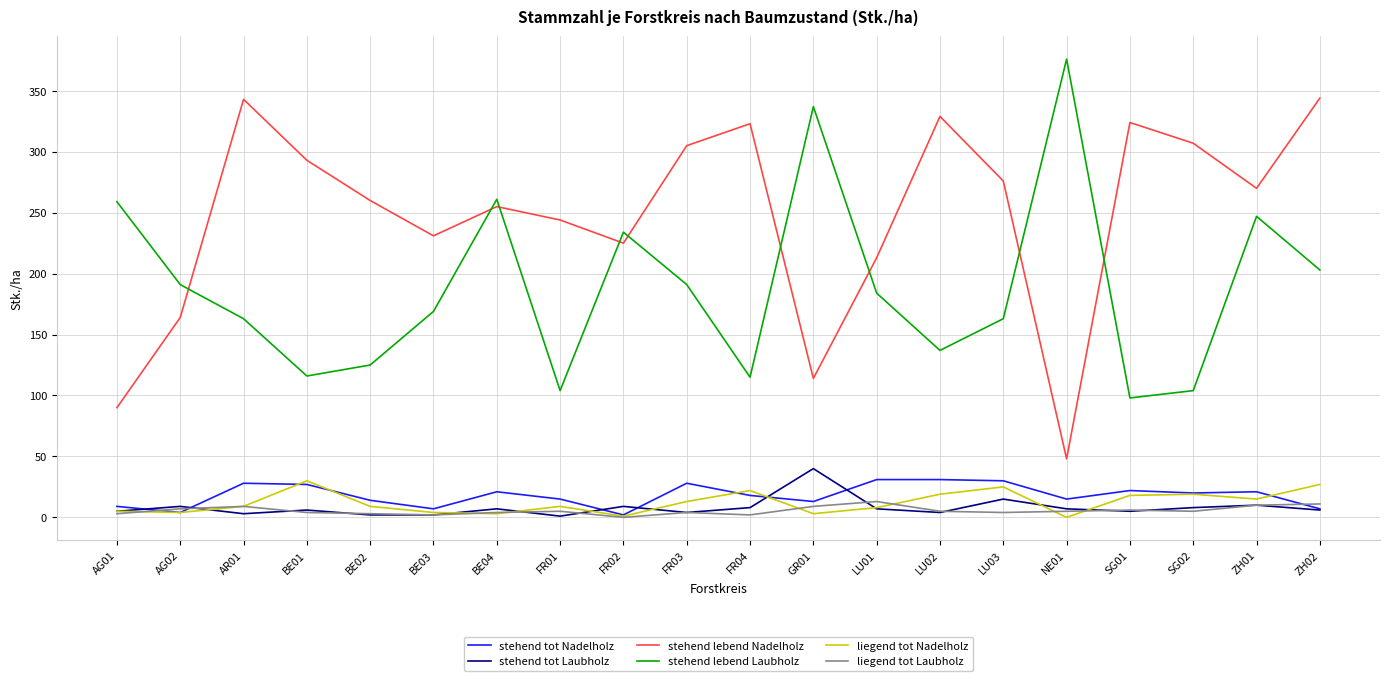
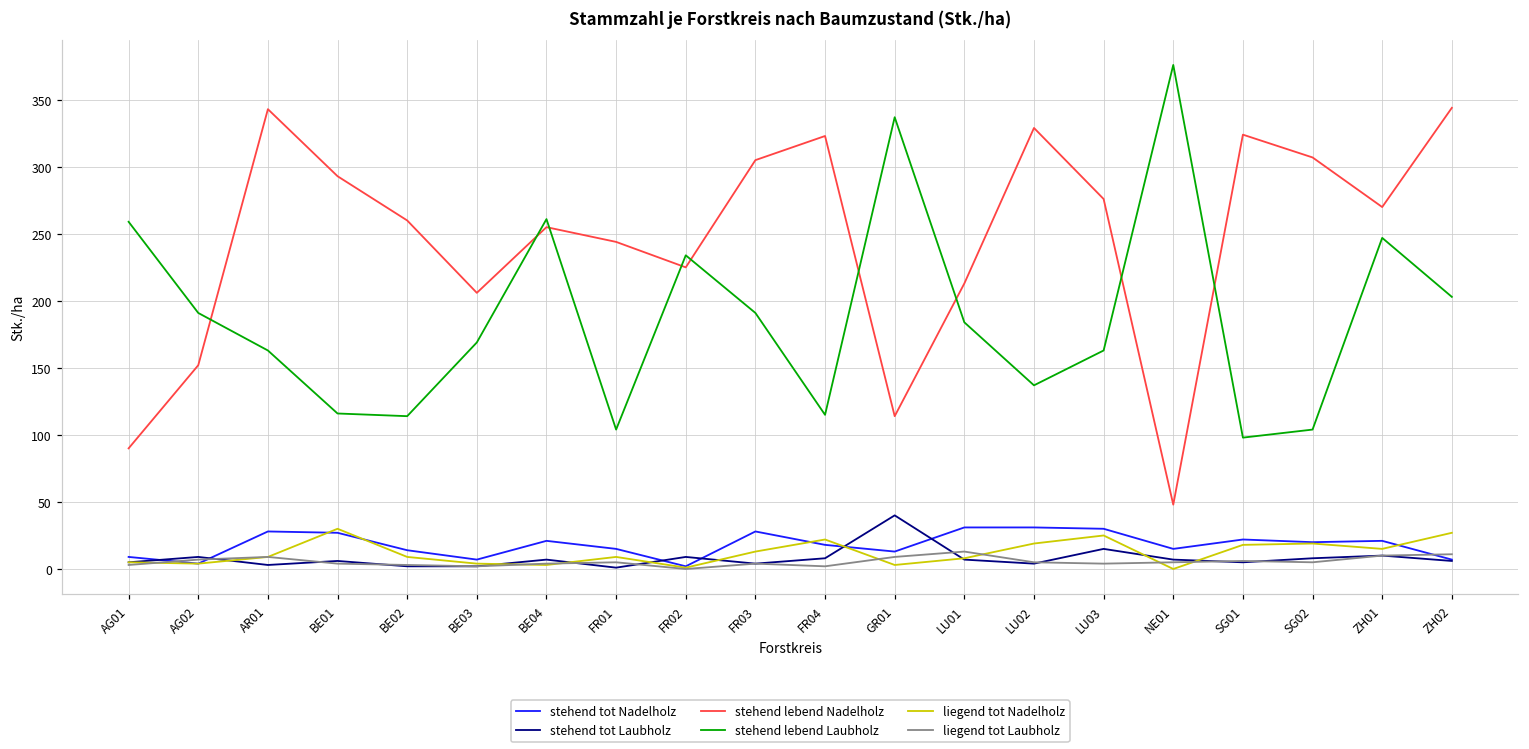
  {
    "stehend tot Nadelholz": {
      "AG01": 9,
      "AR01": 28,
      "BE01": 27,
      "BE02": 14,
      "BE03": 7,
      "BE04": 21,
      "FR01": 15,
      "FR03": 28,
      "FR04": 18,
      "GR01": 13,
      "LU01": 31,
      "LU02": 31,
      "LU03": 30,
      "NE01": 15,
      "SG01": 22,
      "ZH01": 21
    },
    "stehend tot Laubholz": {
      "AR01": 3,
      "BE04": 7,
      "FR01": 1,
      "FR02": 9,
      "FR04": 8,
      "GR01": 40,
      "LU03": 15,
      "SG02": 8
    },
    "stehend lebend Nadelholz": {
      "AG01": 90,
-     "AG02": 164,
+     "AG02": 152,
      "AR01": 343,
      "BE01": 293,
      "BE02": 260,
-     "BE03": 231,
+     "BE03": 206,
      "BE04": 255,
      "FR01": 244,
      "FR02": 225,
      "FR03": 305,
      "FR04": 323,
      "GR01": 114,
      "LU01": 213,
      "LU02": 329,
      "LU03": 276,
      "NE01": 48,
      "SG01": 324,
      "SG02": 307,
      "ZH01": 270,
      "ZH02": 344
    },
    "stehend lebend Laubholz": {
      "AG01": 259,
      "AG02": 191,
      "AR01": 163,
      "BE01": 116,
-     "BE02": 125,
+     "BE02": 114,
      "BE03": 169,
      "BE04": 261,
      "FR01": 104,
      "FR02": 234,
      "FR03": 191,
      "FR04": 115,
      "GR01": 337,
      "LU01": 184,
      "LU02": 137,
      "LU03": 163,
      "NE01": 376,
      "SG01": 98,
      "SG02": 104,
      "ZH01": 247,
      "ZH02": 203
    },
    "liegend tot Nadelholz": {
      "BE01": 30,
      "BE02": 9,
      "FR01": 9,
      "FR03": 13,
      "FR04": 22,
      "GR01": 3,
      "LU02": 19,
      "LU03": 25,
      "NE01": 0,
      "SG01": 18,
      "ZH01": 15,
      "ZH02": 27
    },
    "liegend tot Laubholz": {
      "FR01": 5,
      "FR04": 2,
      "GR01": 9,
      "LU01": 13,
      "LU03": 4,
      "SG02": 5,
      "ZH02": 11
    }
  }
